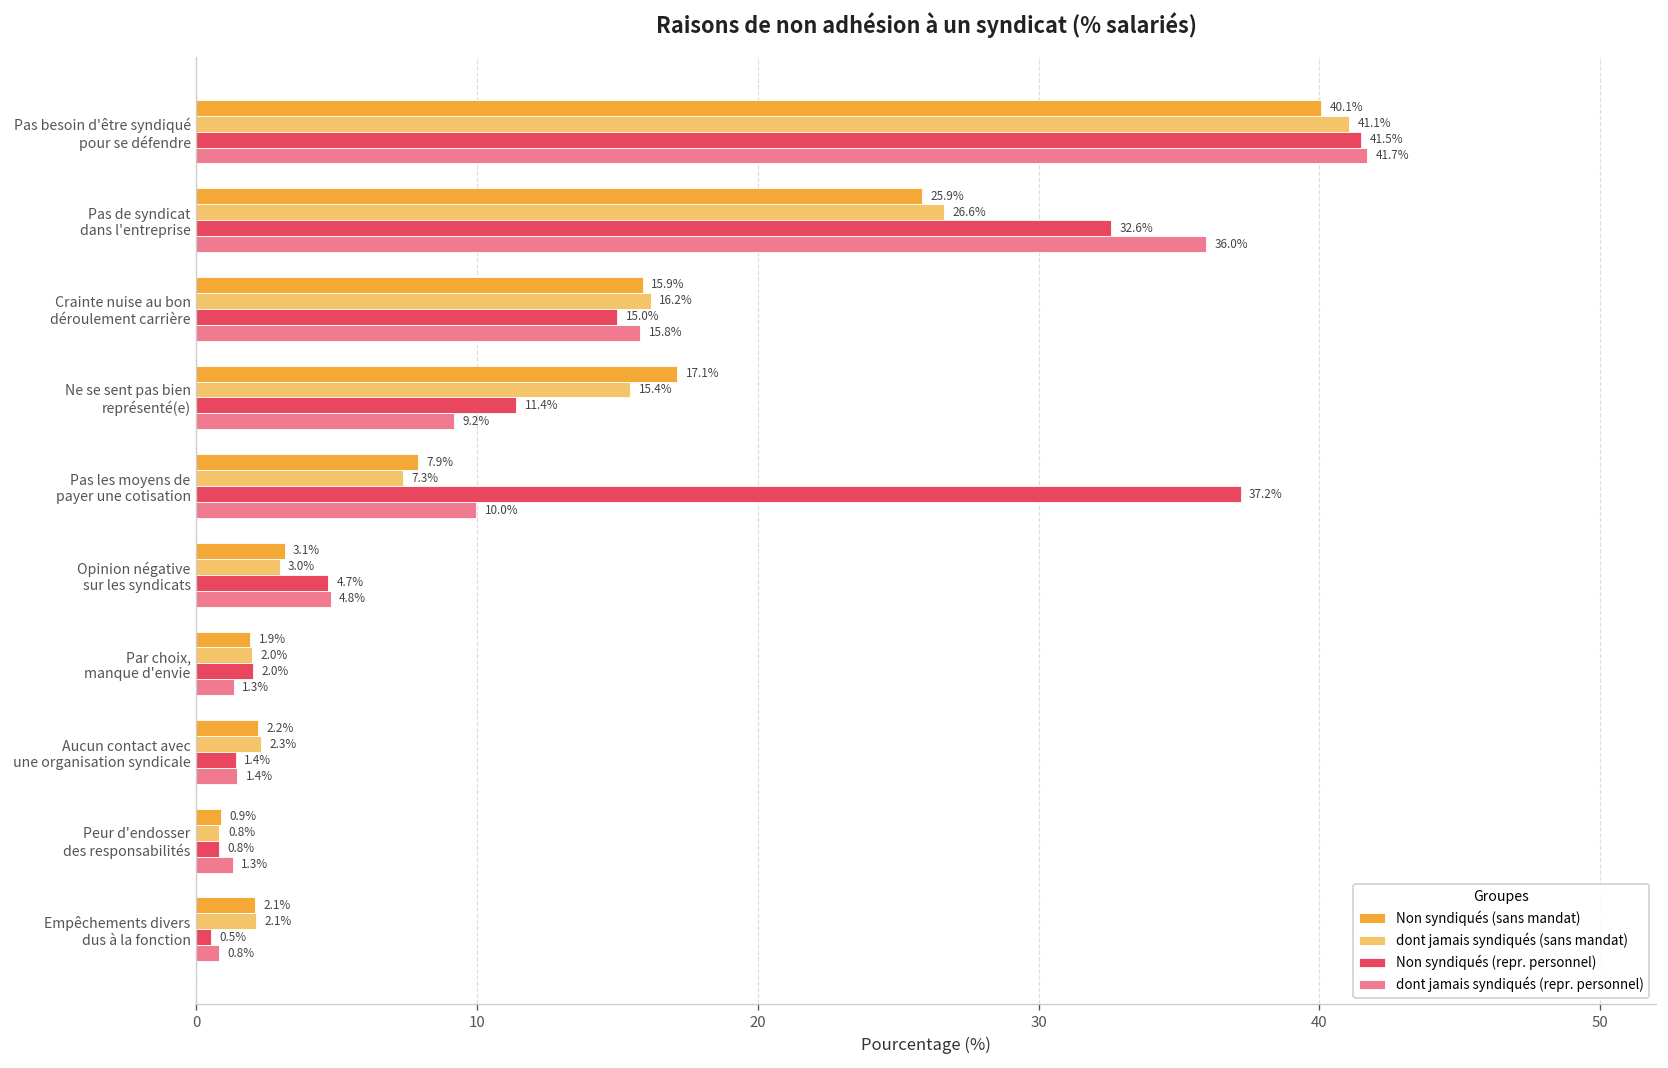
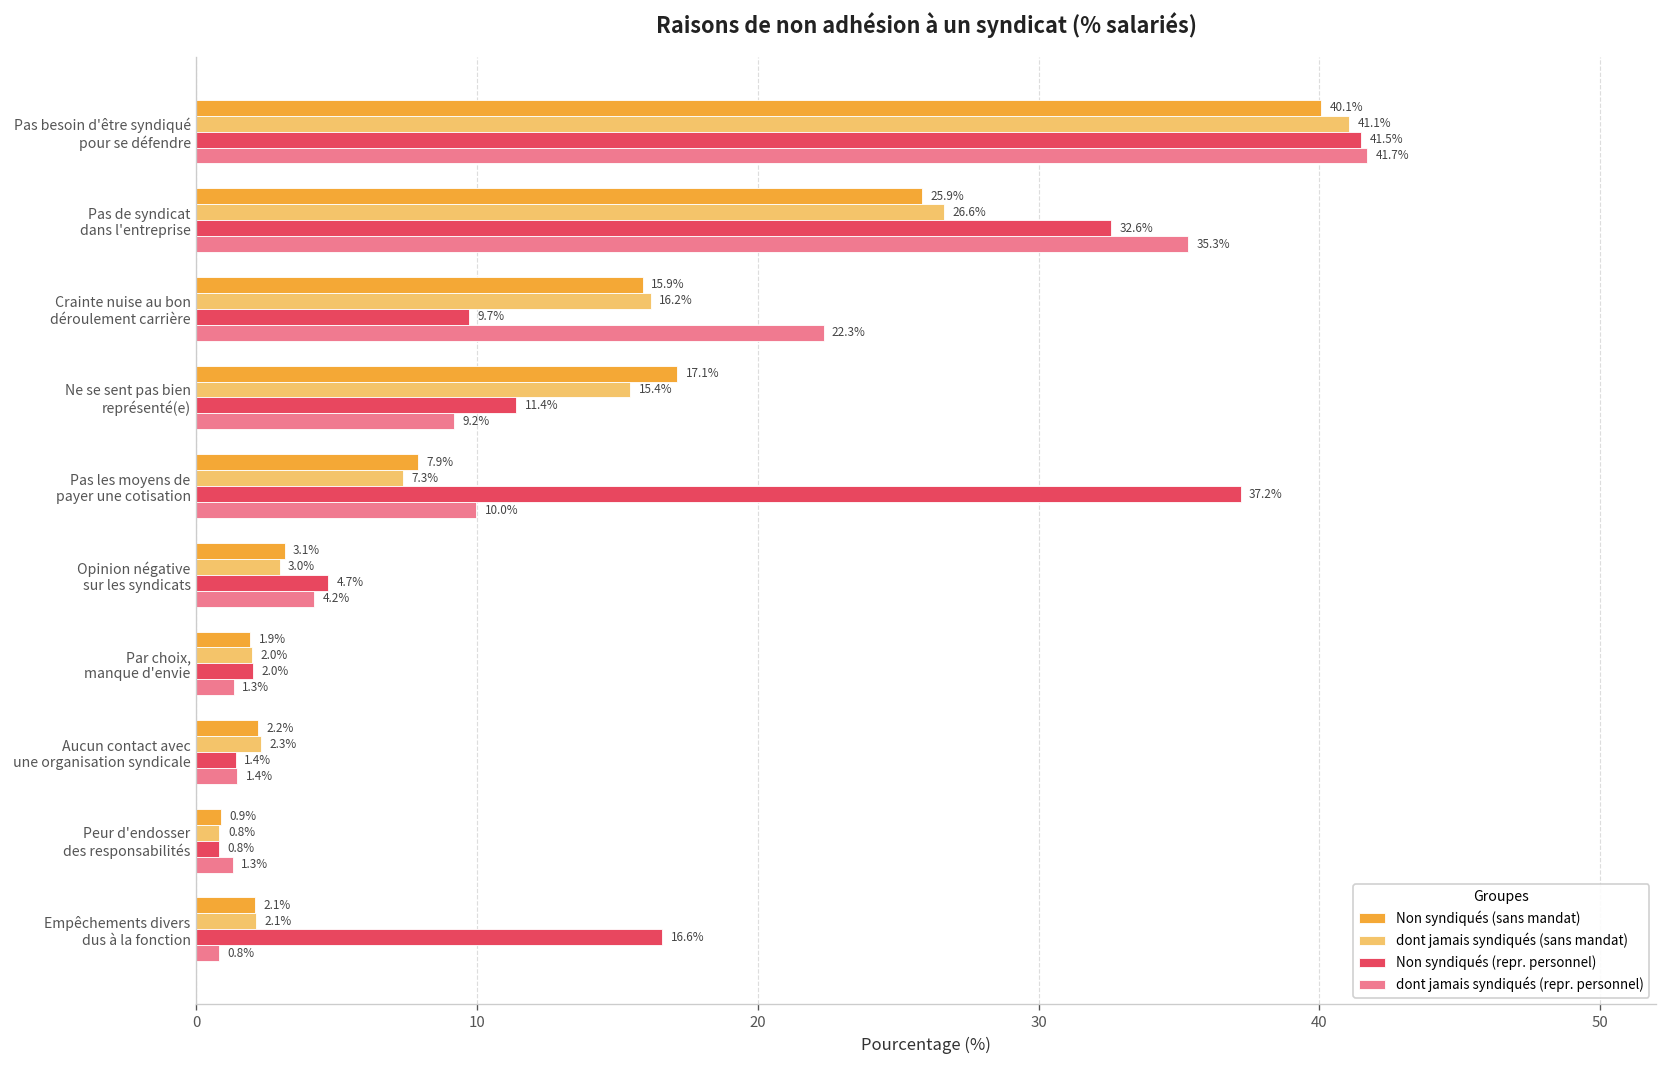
  {
    "Non syndiqués (repr. personnel)": {
      "Pas besoin d'être syndiqué pour se défendre": "41.5%",
      "Pas de syndicat dans l'entreprise": "32.6%",
-     "Crainte nuise au bon déroulement carrière": "15.0%",
+     "Crainte nuise au bon déroulement carrière": "9.7%",
      "Ne se sent pas bien représenté(e)": "11.4%",
      "Pas les moyens de payer une cotisation": "37.2%",
      "Opinion négative sur les syndicats": "4.7%",
      "Par choix, manque d'envie": "2.0%",
      "Aucun contact avec une organisation syndicale": "1.4%",
      "Peur d'endosser des responsabilités": "0.8%",
-     "Empêchements divers dus à la fonction": "0.5%"
+     "Empêchements divers dus à la fonction": "16.6%"
    },
    "dont jamais syndiqués (repr. personnel)": {
      "Pas besoin d'être syndiqué pour se défendre": "41.7%",
-     "Pas de syndicat dans l'entreprise": "36.0%",
-     "Crainte nuise au bon déroulement carrière": "15.8%",
+     "Pas de syndicat dans l'entreprise": "35.3%",
+     "Crainte nuise au bon déroulement carrière": "22.3%",
      "Ne se sent pas bien représenté(e)": "9.2%",
      "Pas les moyens de payer une cotisation": "10.0%",
-     "Opinion négative sur les syndicats": "4.8%",
+     "Opinion négative sur les syndicats": "4.2%",
      "Par choix, manque d'envie": "1.3%",
      "Aucun contact avec une organisation syndicale": "1.4%",
      "Peur d'endosser des responsabilités": "1.3%",
      "Empêchements divers dus à la fonction": "0.8%"
    }
  }
